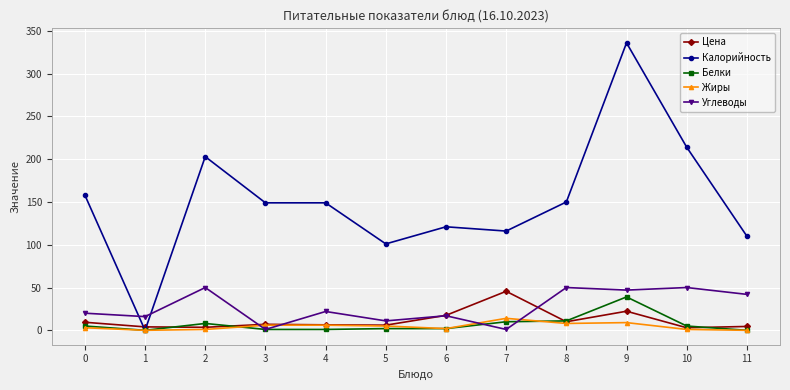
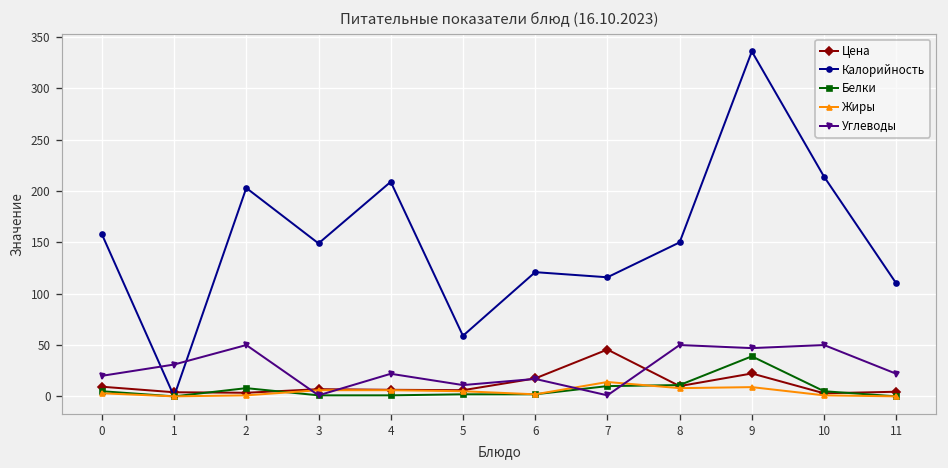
  {
    "Цена": {
      "0": 10,
      "1": 0,
      "7": 50,
      "9": 20,
      "11": 0
    },
    "Калорийность": {
      "0": 160,
      "2": 200,
      "3": 150,
-     "4": 150,
-     "5": 100,
+     "4": 210,
+     "5": 60,
      "6": 120,
      "7": 120,
      "8": 150,
      "9": 340,
      "10": 210,
      "11": 110
    },
    "Белки": {
      "2": 10,
      "4": 0,
      "5": 0,
      "7": 10,
      "9": 40
    },
    "Жиры": {
      "7": 10,
      "9": 10
    },
    "Углеводы": {
      "0": 20,
-     "1": 20,
+     "1": 30,
      "2": 50,
      "4": 20,
      "5": 10,
      "7": 0,
      "8": 50,
      "9": 50,
      "10": 50,
-     "11": 40
+     "11": 20
    }
  }
